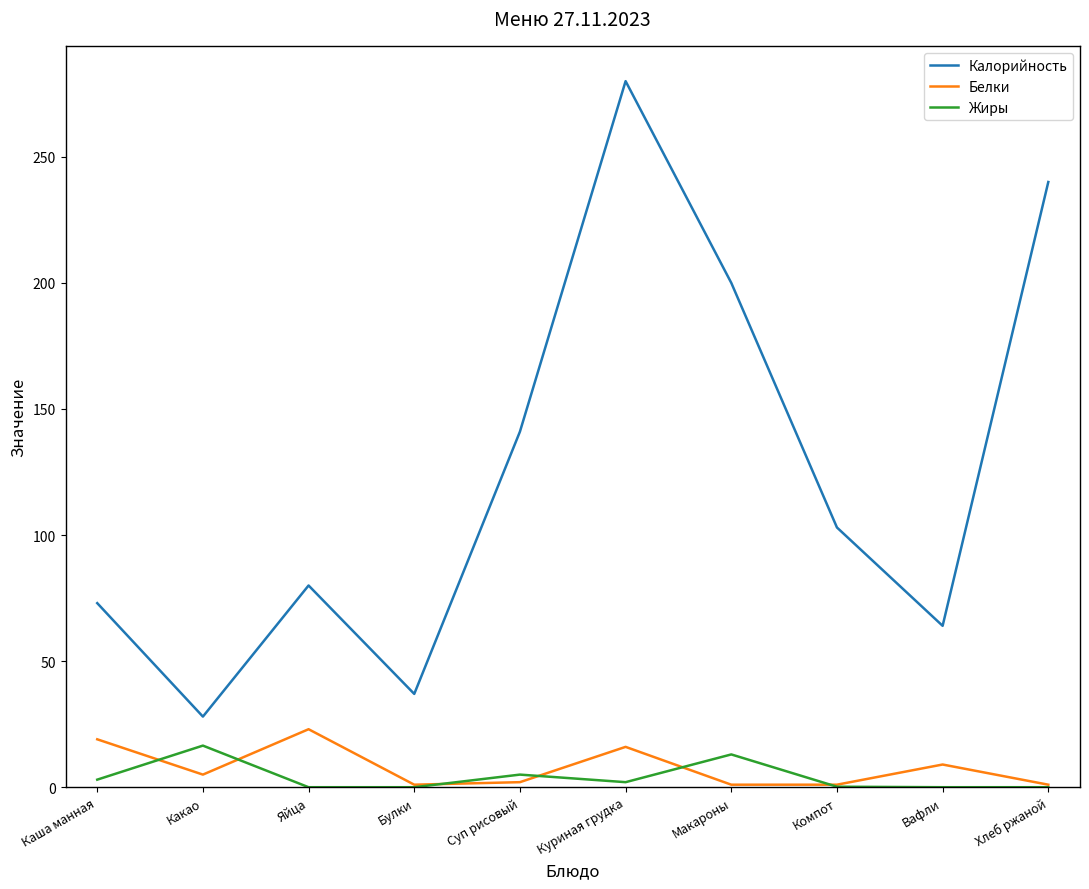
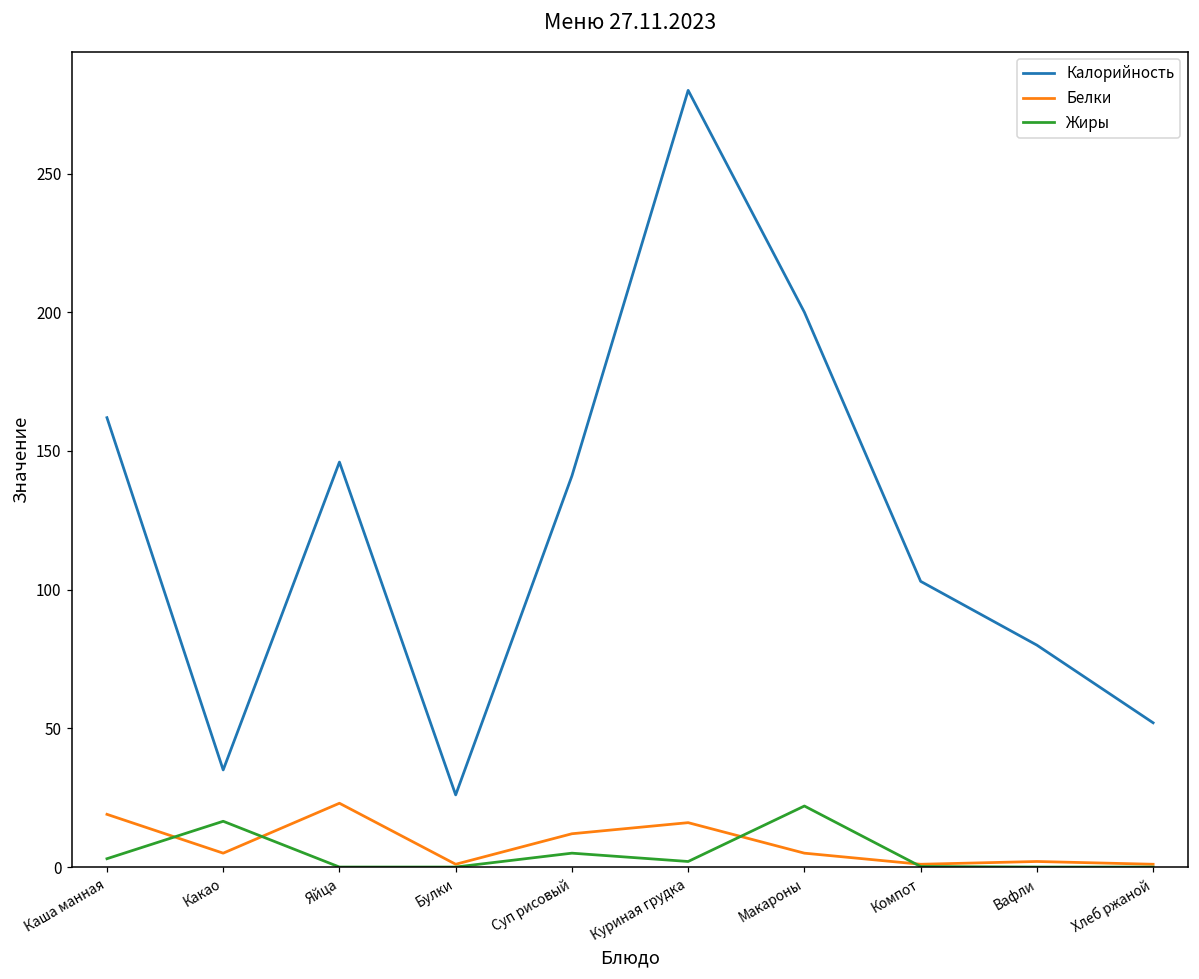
  {
    "Калорийность": {
-     "Каша манная": 73,
-     "Какао": 28,
-     "Яйца": 80,
-     "Булки": 37,
+     "Каша манная": 162,
+     "Какао": 35,
+     "Яйца": 146,
+     "Булки": 26,
      "Суп рисовый": 141,
      "Куриная грудка": 280,
      "Макароны": 200,
      "Компот": 103,
-     "Вафли": 64,
-     "Хлеб ржаной": 240
+     "Вафли": 80,
+     "Хлеб ржаной": 52
    },
    "Белки": {
      "Каша манная": 19,
      "Какао": 5,
      "Яйца": 23,
-     "Суп рисовый": 2,
+     "Суп рисовый": 12,
      "Куриная грудка": 16,
-     "Макароны": 1,
-     "Вафли": 9
+     "Макароны": 5,
+     "Вафли": 2
    },
    "Жиры": {
      "Каша манная": 3,
      "Какао": 17,
      "Яйца": 0,
      "Суп рисовый": 5,
      "Куриная грудка": 2,
-     "Макароны": 13,
+     "Макароны": 22,
      "Вафли": 0
    }
  }
